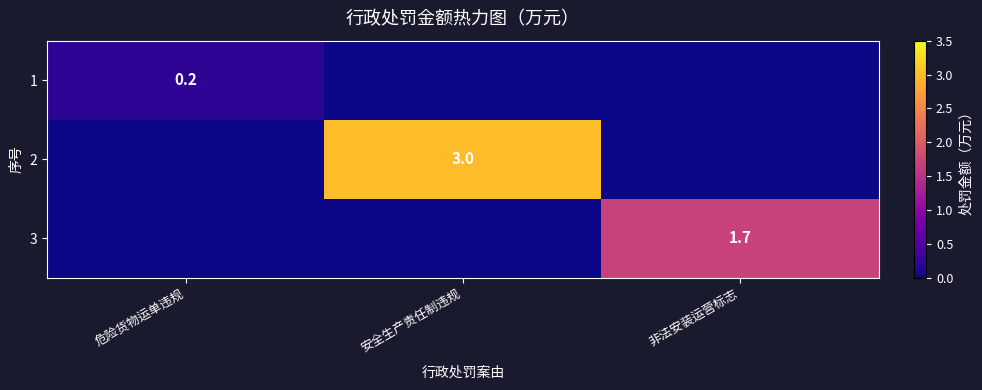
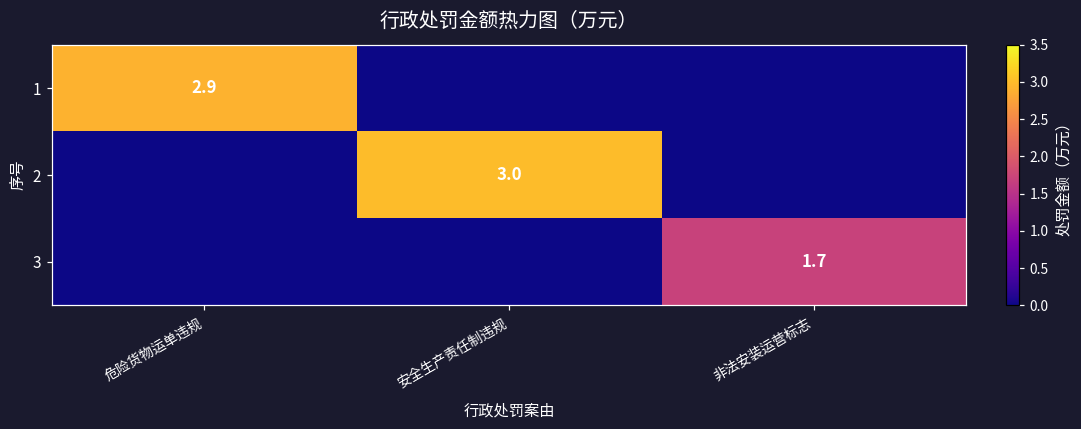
  {
    "1": {
-     "危险货物运单违规": 0.2
+     "危险货物运单违规": 2.9
    },
    "2": {
      "安全生产责任制违规": 3.0
    },
    "3": {
      "非法安装运营标志": 1.7
    }
  }
